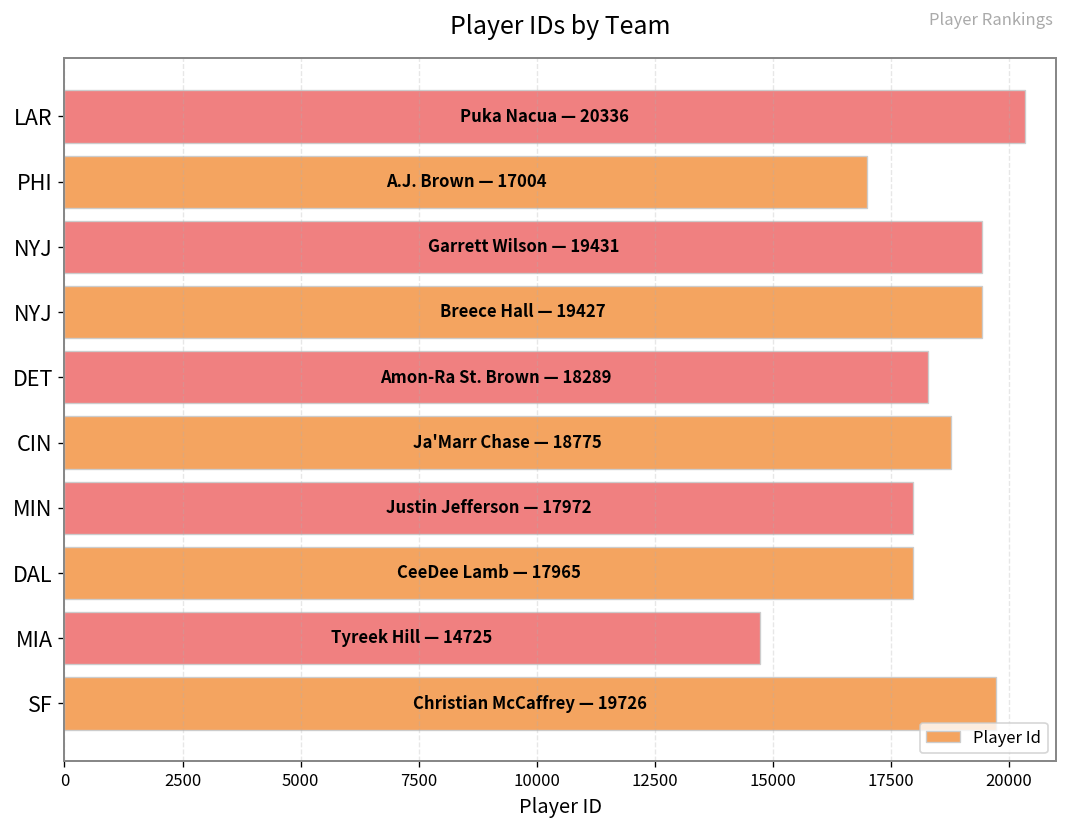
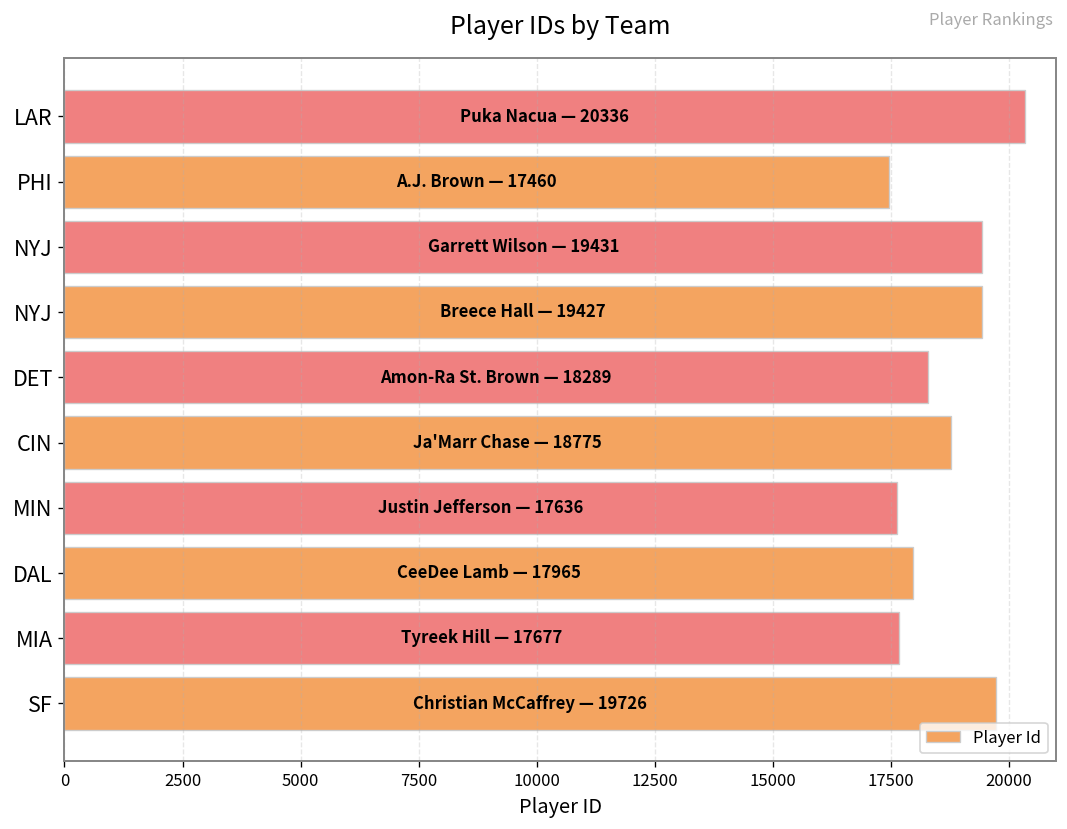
  {
    "LAR": 20336,
-   "PHI": 17004,
+   "PHI": 17460,
    "DET": 18289,
    "CIN": 18775,
-   "MIN": 17972,
+   "MIN": 17636,
    "DAL": 17965,
-   "MIA": 14725,
+   "MIA": 17677,
    "SF": 19726
  }
